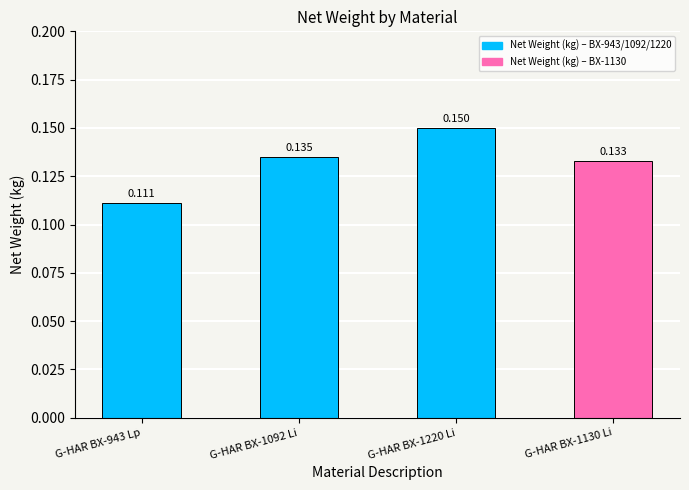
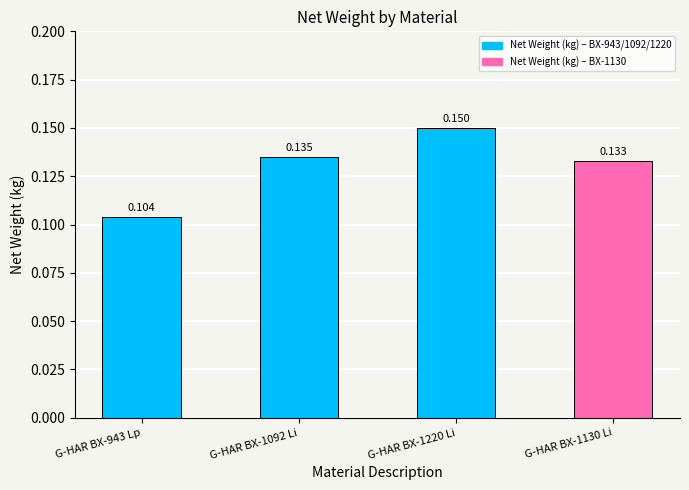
  {
-   "G-HAR BX-943 Lp": 0.111,
+   "G-HAR BX-943 Lp": 0.104,
    "G-HAR BX-1092 Li": 0.135,
    "G-HAR BX-1220 Li": 0.150,
    "G-HAR BX-1130 Li": 0.133
  }
